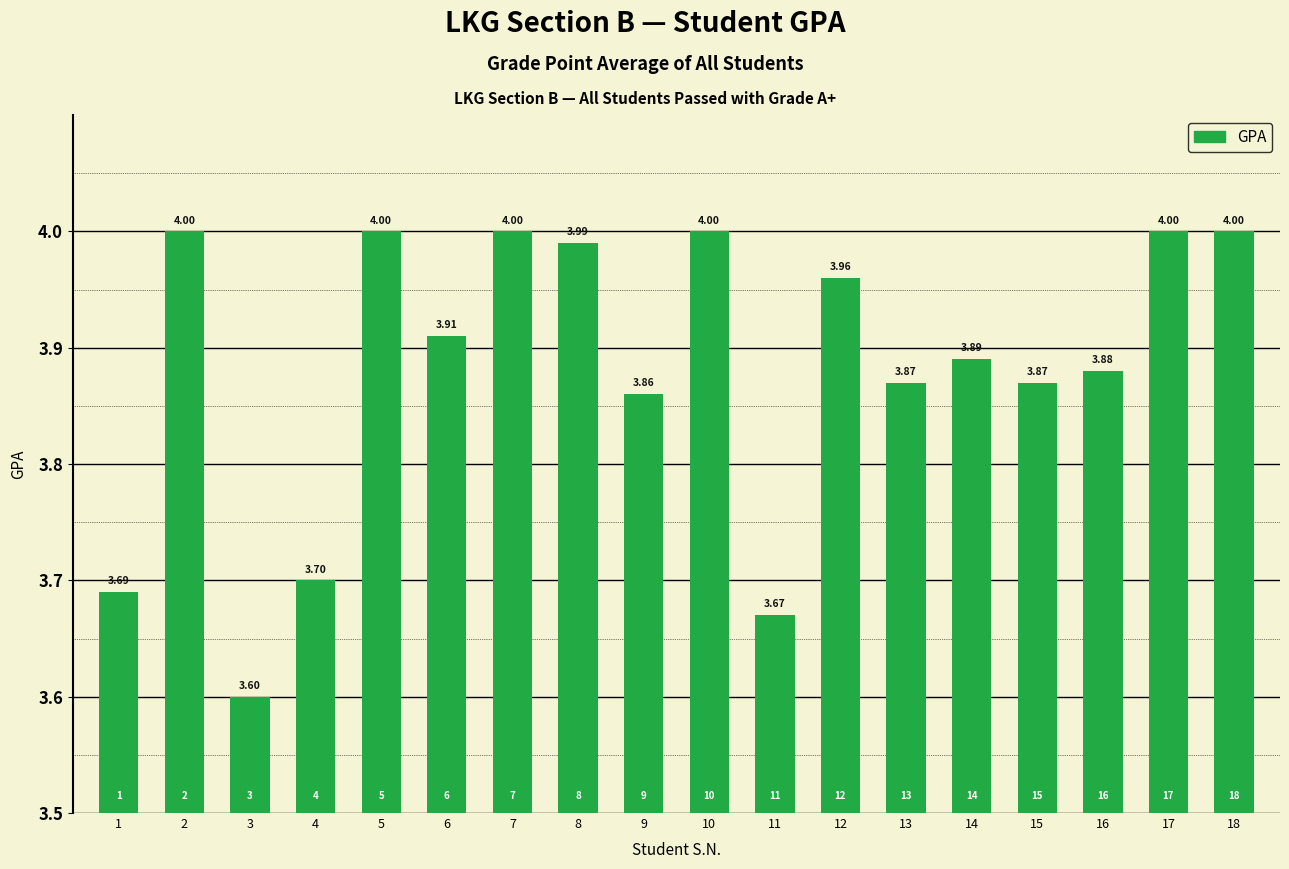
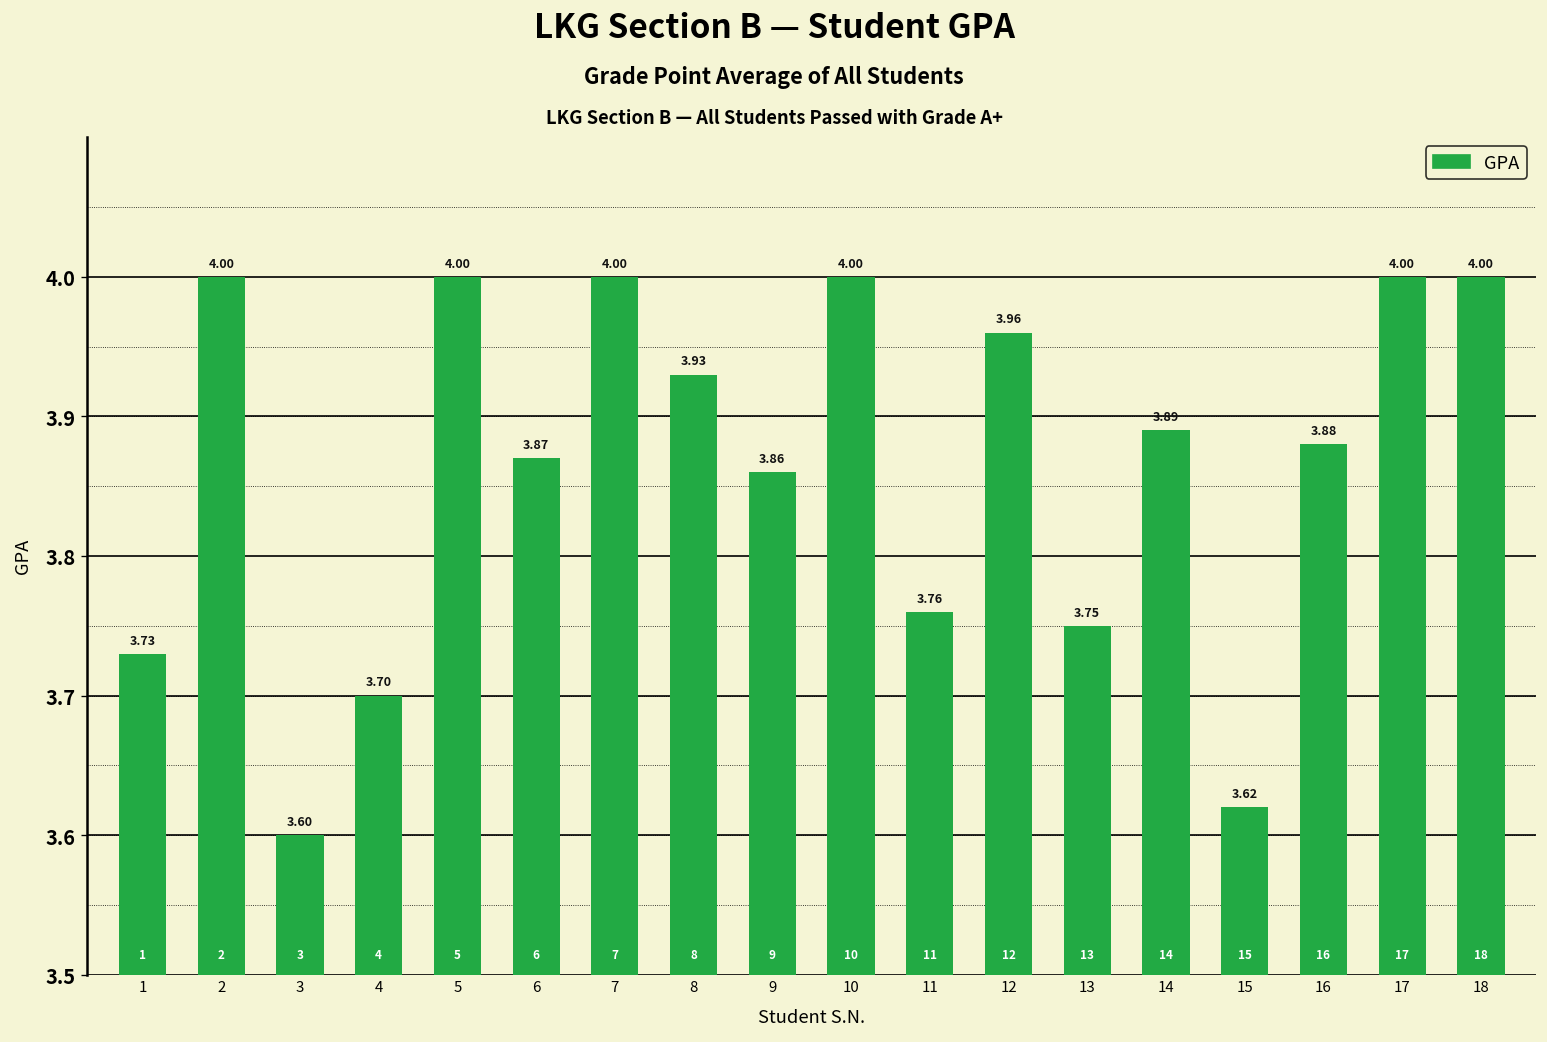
  {
-   "1": 3.69,
+   "1": 3.73,
    "2": 4.00,
    "3": 3.60,
    "4": 3.70,
    "5": 4.00,
-   "6": 3.91,
+   "6": 3.87,
    "7": 4.00,
-   "8": 3.99,
+   "8": 3.93,
    "9": 3.86,
    "10": 4.00,
-   "11": 3.67,
+   "11": 3.76,
    "12": 3.96,
-   "13": 3.87,
+   "13": 3.75,
    "14": 3.89,
-   "15": 3.87,
+   "15": 3.62,
    "16": 3.88,
    "17": 4.00,
    "18": 4.00
  }
